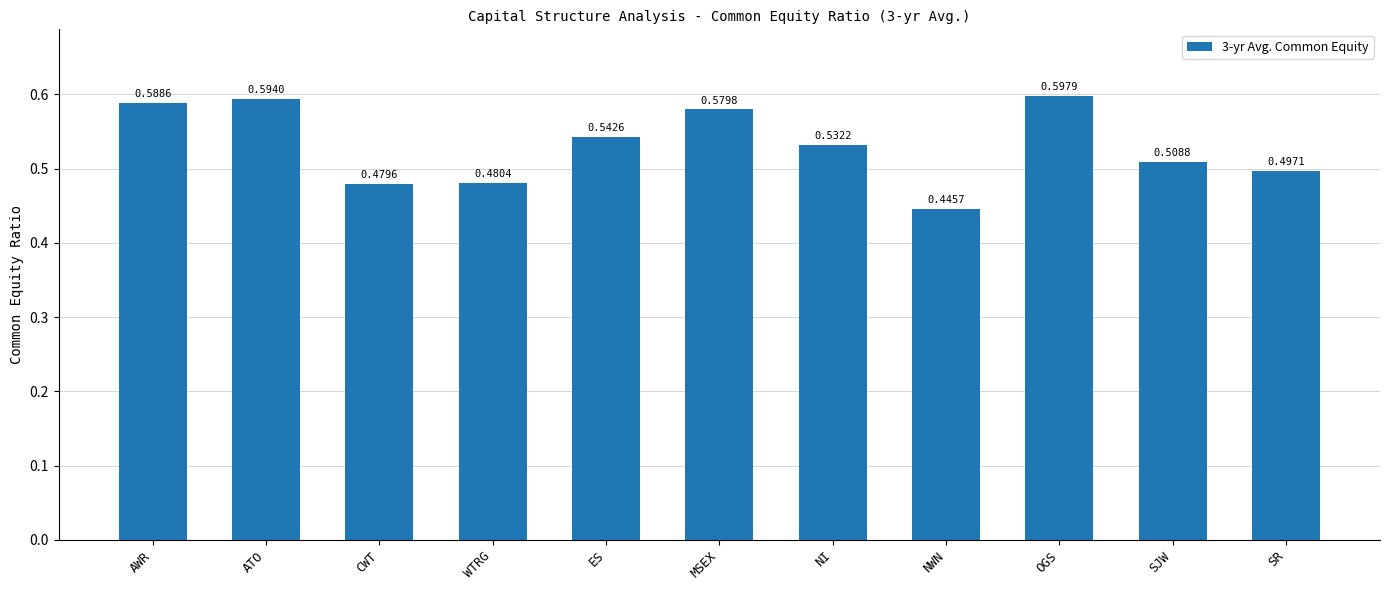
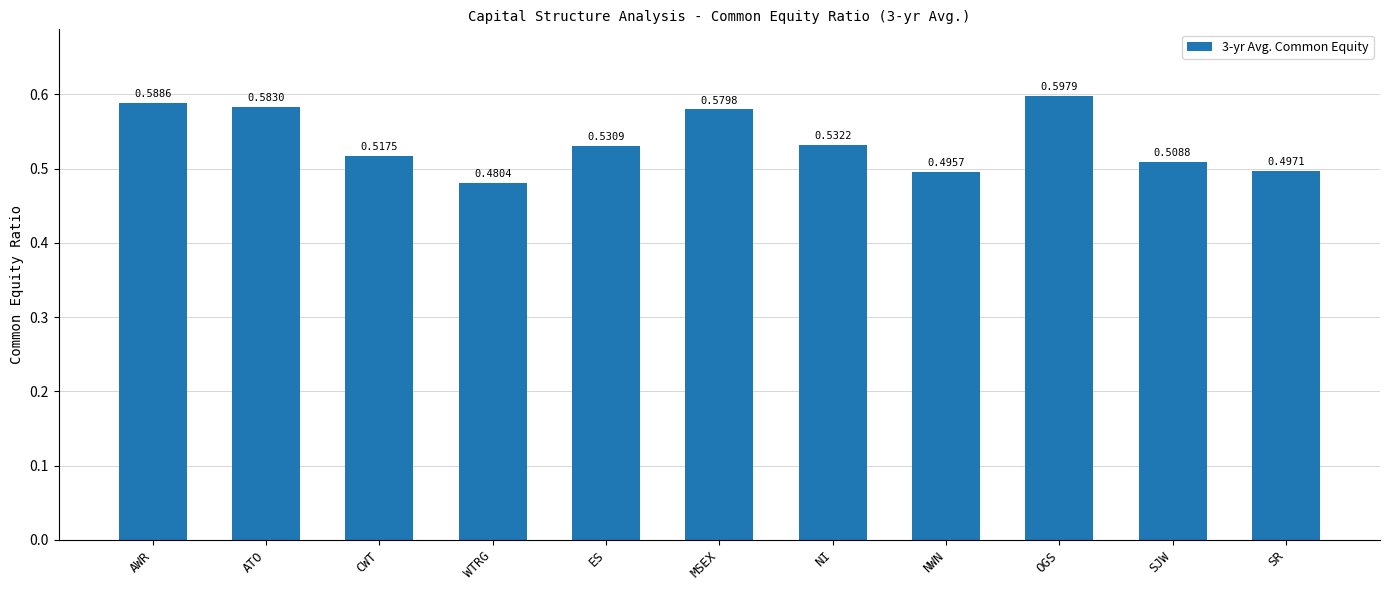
  {
    "AWR": 0.5886,
-   "ATO": 0.5940,
-   "CWT": 0.4796,
+   "ATO": 0.5830,
+   "CWT": 0.5175,
    "WTRG": 0.4804,
-   "ES": 0.5426,
+   "ES": 0.5309,
    "MSEX": 0.5798,
    "NI": 0.5322,
-   "NWN": 0.4457,
+   "NWN": 0.4957,
    "OGS": 0.5979,
    "SJW": 0.5088,
    "SR": 0.4971
  }
